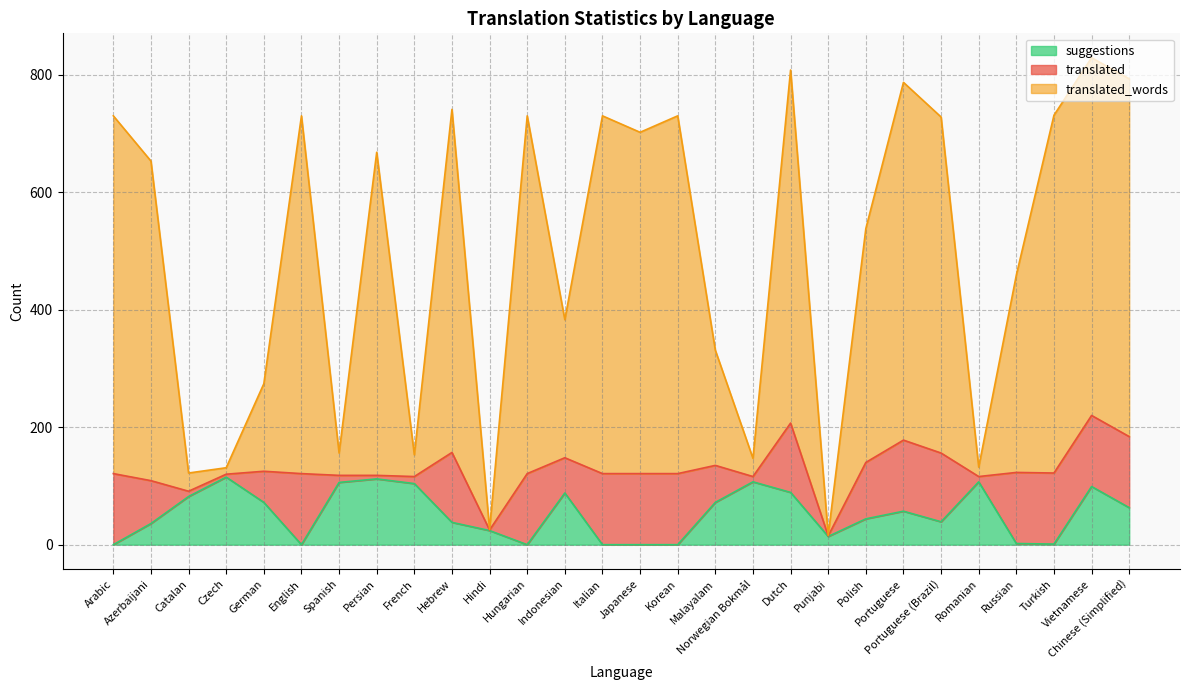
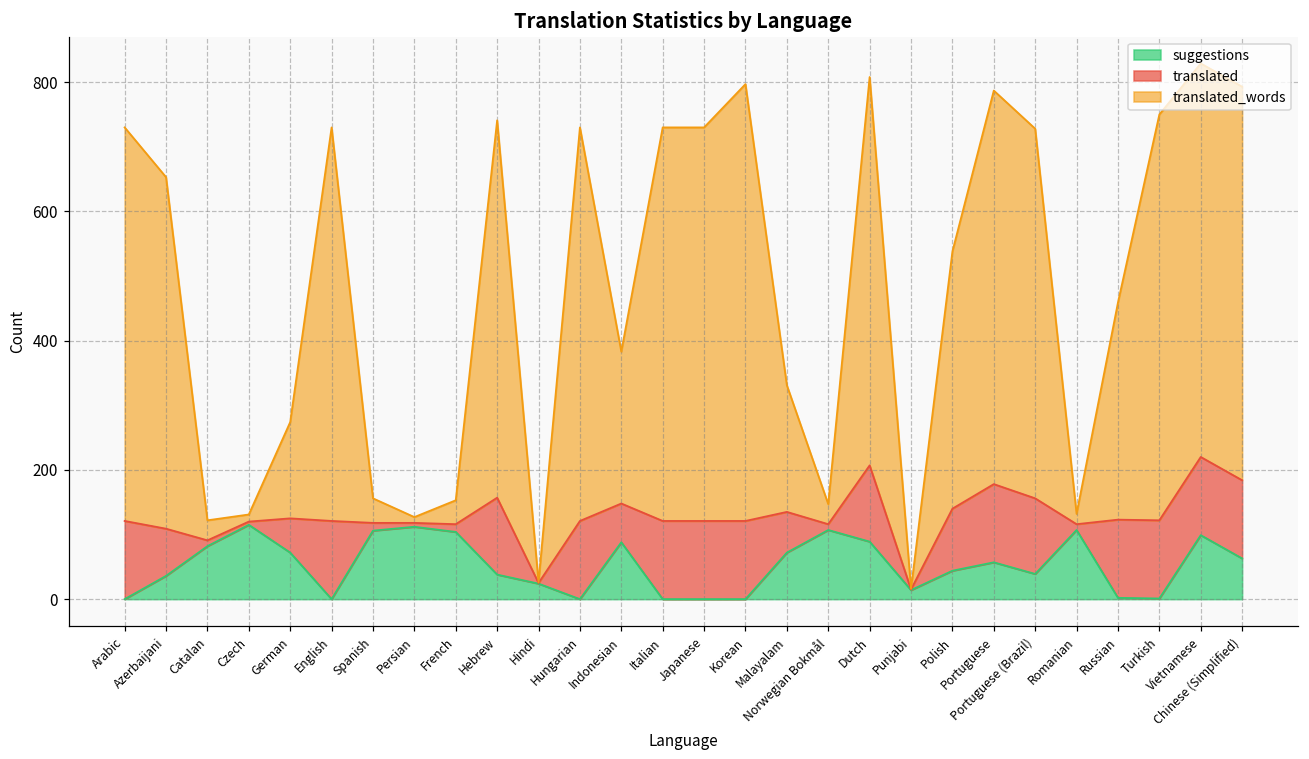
  {
    "suggestions": {
      "Arabic": 0,
      "Azerbaijani": 40,
      "Catalan": 80,
      "Czech": 120,
      "German": 70,
      "English": 0,
      "Spanish": 110,
      "Persian": 110,
      "French": 100,
      "Hebrew": 40,
      "Hungarian": 0,
      "Indonesian": 90,
      "Italian": 0,
      "Japanese": 0,
      "Korean": 0,
      "Malayalam": 70,
      "Norwegian Bokmål": 110,
      "Dutch": 90,
      "Polish": 40,
      "Portuguese": 60,
      "Portuguese (Brazil)": 40,
      "Romanian": 110,
      "Russian": 0,
      "Turkish": 0,
      "Vietnamese": 100,
      "Chinese (Simplified)": 60
    },
    "translated": {
      "Arabic": 120,
      "Azerbaijani": 70,
      "Catalan": 10,
      "Czech": 10,
      "German": 50,
      "English": 120,
      "Spanish": 10,
      "Persian": 10,
      "French": 10,
      "Hebrew": 120,
      "Hungarian": 120,
      "Indonesian": 60,
      "Italian": 120,
      "Japanese": 120,
      "Korean": 120,
      "Malayalam": 60,
      "Norwegian Bokmål": 10,
      "Dutch": 120,
      "Polish": 100,
      "Portuguese": 120,
      "Portuguese (Brazil)": 120,
      "Romanian": 10,
      "Russian": 120,
      "Turkish": 120,
      "Vietnamese": 120,
      "Chinese (Simplified)": 120
    },
    "translated_words": {
      "Arabic": 610,
      "Azerbaijani": 540,
      "Catalan": 30,
      "Czech": 10,
      "German": 150,
      "English": 610,
      "Spanish": 40,
-     "Persian": 550,
+     "Persian": 10,
      "French": 40,
      "Hebrew": 580,
      "Hungarian": 610,
      "Indonesian": 240,
      "Italian": 610,
-     "Japanese": 580,
-     "Korean": 610,
+     "Japanese": 610,
+     "Korean": 680,
      "Malayalam": 200,
      "Norwegian Bokmål": 30,
      "Dutch": 600,
      "Polish": 400,
      "Portuguese": 610,
      "Portuguese (Brazil)": 570,
      "Romanian": 20,
      "Russian": 340,
-     "Turkish": 610
+     "Turkish": 630
    }
  }
